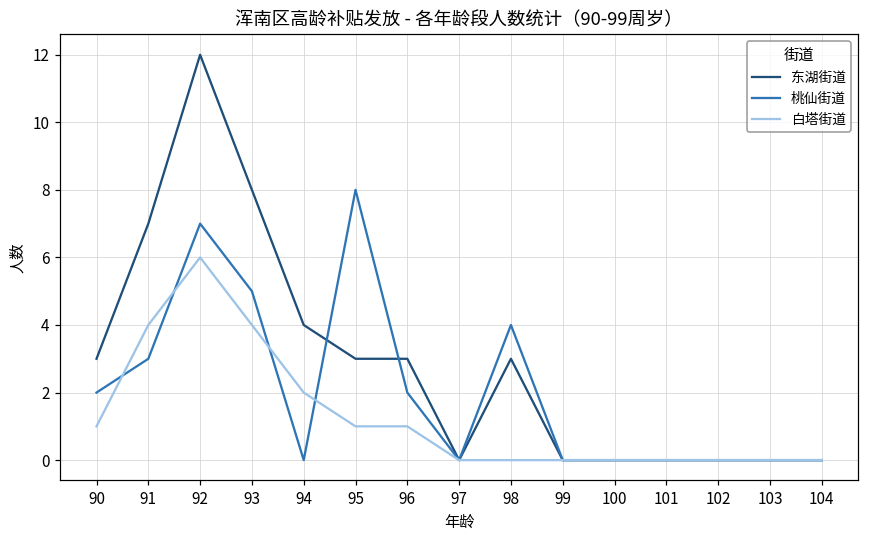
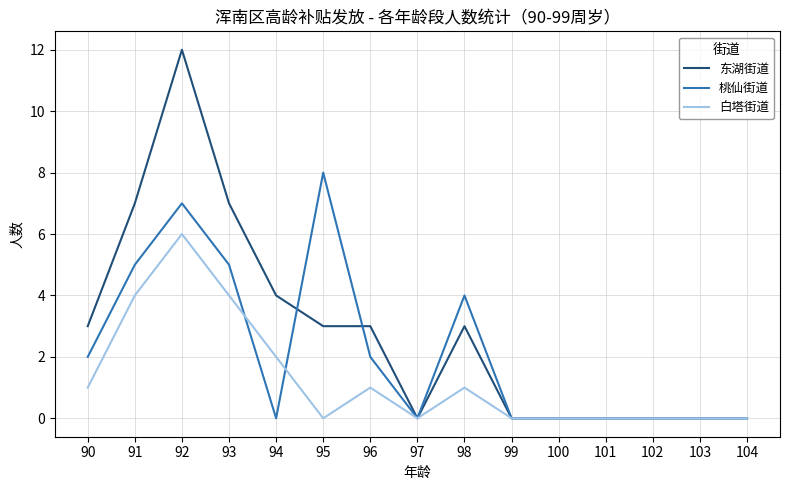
  {
    "东湖街道": {
      "90": 3,
      "91": 7,
      "92": 12,
-     "93": 8,
+     "93": 7,
      "94": 4,
      "95": 3,
      "96": 3,
      "98": 3
    },
    "桃仙街道": {
      "90": 2,
-     "91": 3,
+     "91": 5,
      "92": 7,
      "93": 5,
      "94": 0,
      "95": 8,
      "96": 2,
      "98": 4
    },
    "白塔街道": {
      "90": 1,
      "91": 4,
      "92": 6,
      "93": 4,
      "94": 2,
-     "95": 1,
+     "95": 0,
      "96": 1,
-     "98": 0
+     "98": 1
    }
  }
